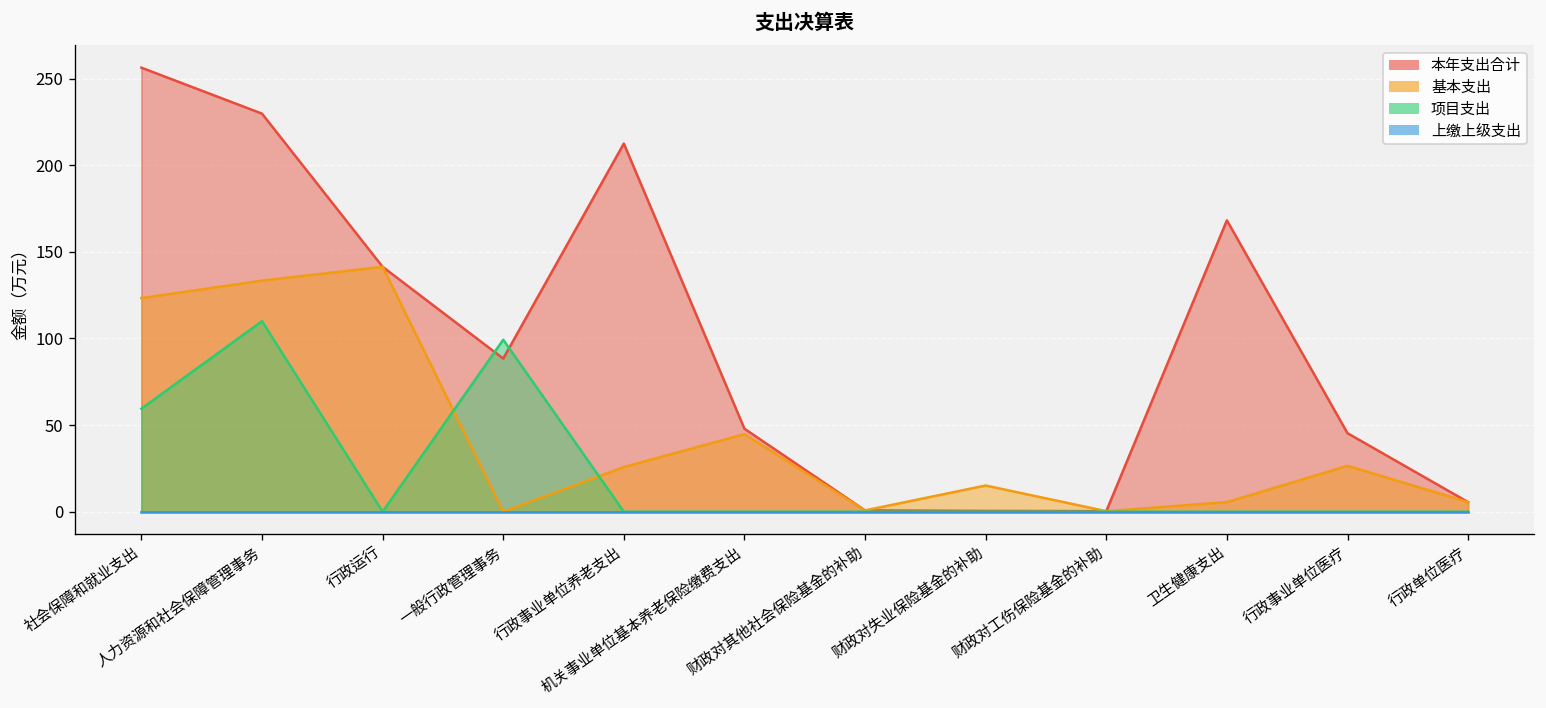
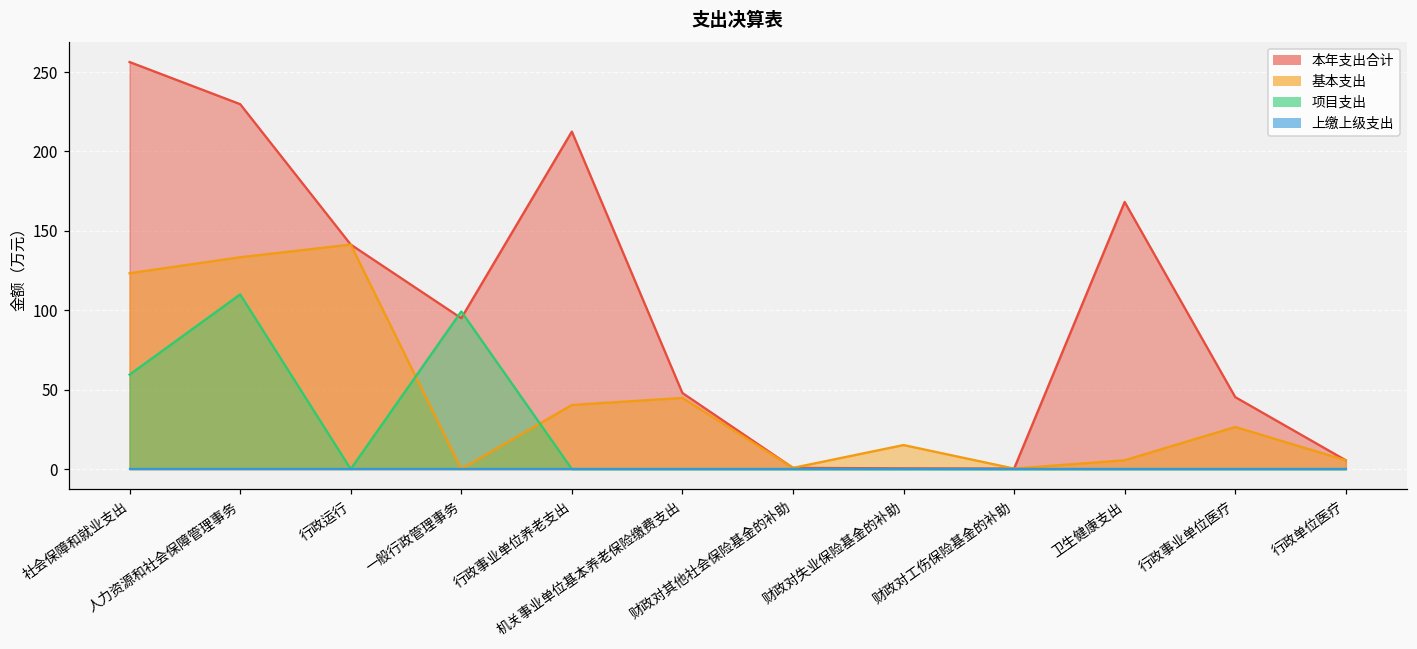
  {
    "本年支出合计": {
      "社会保障和就业支出": 256,
      "人力资源和社会保障管理事务": 230,
-     "一般行政管理事务": 88,
+     "一般行政管理事务": 95,
      "行政事业单位养老支出": 213,
      "机关事业单位基本养老保险缴费支出": 48,
      "卫生健康支出": 168,
      "行政事业单位医疗": 45
    },
    "基本支出": {
      "社会保障和就业支出": 123,
      "人力资源和社会保障管理事务": 133,
-     "行政事业单位养老支出": 26,
+     "行政事业单位养老支出": 40,
      "机关事业单位基本养老保险缴费支出": 45,
      "财政对失业保险基金的补助": 15,
      "卫生健康支出": 6,
      "行政事业单位医疗": 27
    },
    "项目支出": {
      "社会保障和就业支出": 59,
      "人力资源和社会保障管理事务": 110,
      "一般行政管理事务": 99
    },
    "上缴上级支出": {
      "社会保障和就业支出": 0,
      "人力资源和社会保障管理事务": 0
    }
  }
